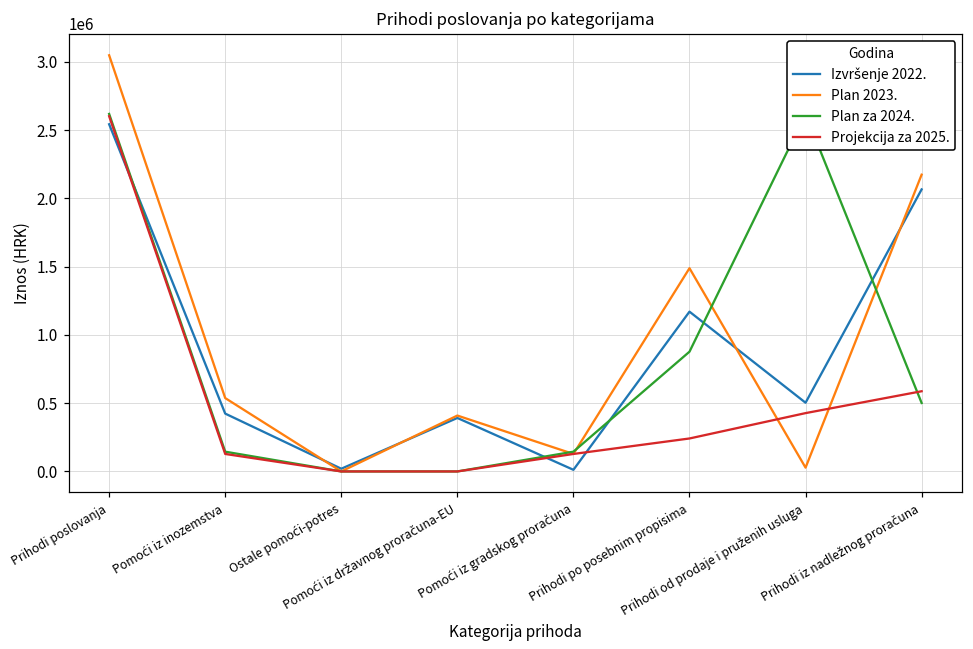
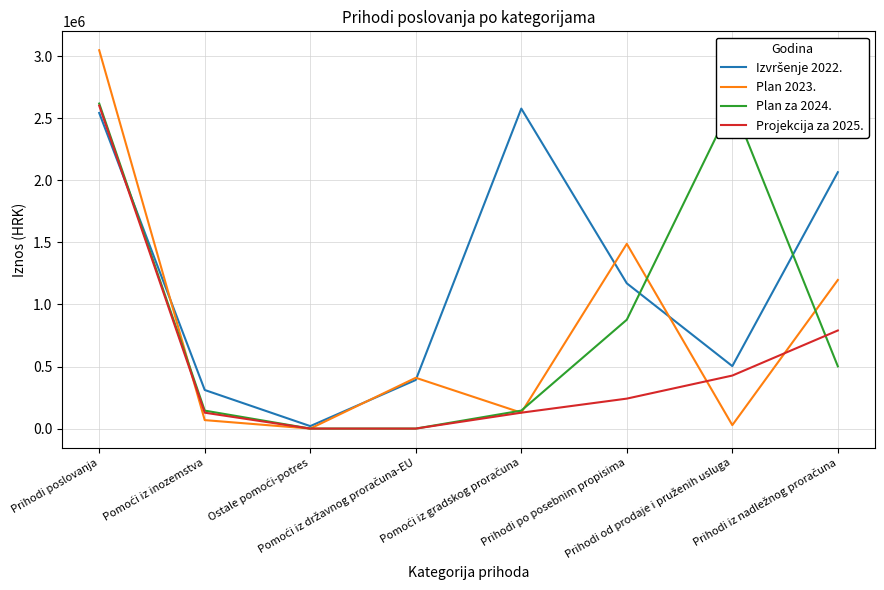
  {
    "Izvršenje 2022.": {
      "Prihodi poslovanja": 2540000,
-     "Pomoći iz inozemstva": 420000,
-     "Pomoći iz gradskog proračuna": 10000,
+     "Pomoći iz inozemstva": 310000,
+     "Pomoći iz gradskog proračuna": 2580000,
      "Prihodi po posebnim propisima": 1170000,
      "Prihodi od prodaje i pruženih usluga": 500000,
      "Prihodi iz nadležnog proračuna": 2070000
    },
    "Plan 2023.": {
      "Prihodi poslovanja": 3050000,
-     "Pomoći iz inozemstva": 540000,
+     "Pomoći iz inozemstva": 70000,
      "Prihodi po posebnim propisima": 1490000,
      "Prihodi od prodaje i pruženih usluga": 30000,
-     "Prihodi iz nadležnog proračuna": 2170000
+     "Prihodi iz nadležnog proračuna": 1200000
    },
    "Plan za 2024.": {
      "Prihodi po posebnim propisima": 880000,
      "Prihodi iz nadležnog proračuna": 500000
    },
    "Projekcija za 2025.": {
      "Prihodi po posebnim propisima": 240000,
      "Prihodi od prodaje i pruženih usluga": 430000,
-     "Prihodi iz nadležnog proračuna": 590000
+     "Prihodi iz nadležnog proračuna": 790000
    }
  }
